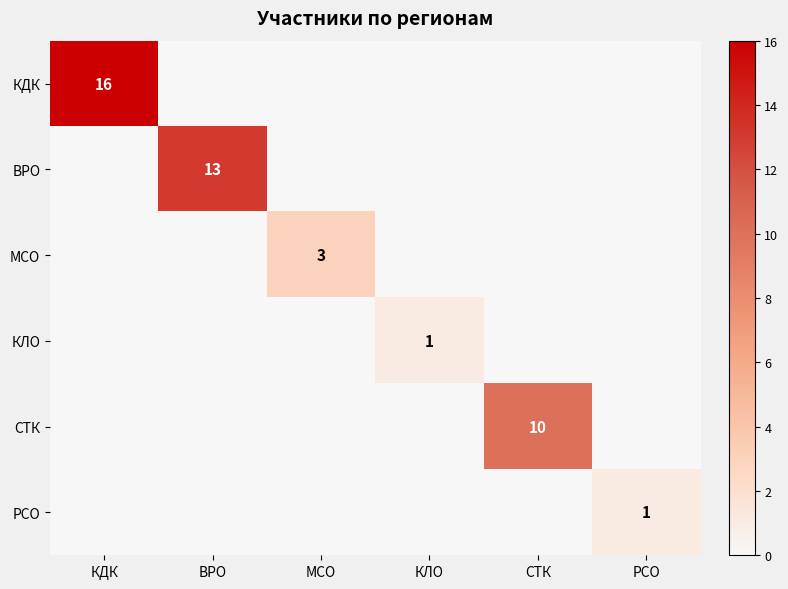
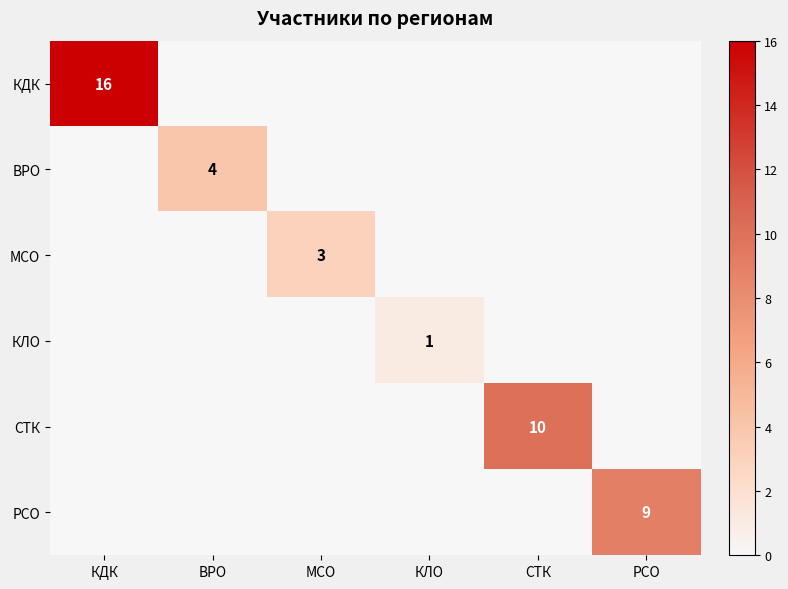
  {
    "КДК": {
      "КДК": 16
    },
    "ВРО": {
-     "ВРО": 13
+     "ВРО": 4
    },
    "МСО": {
      "МСО": 3
    },
    "КЛО": {
      "КЛО": 1
    },
    "СТК": {
      "СТК": 10
    },
    "РСО": {
-     "РСО": 1
+     "РСО": 9
    }
  }
